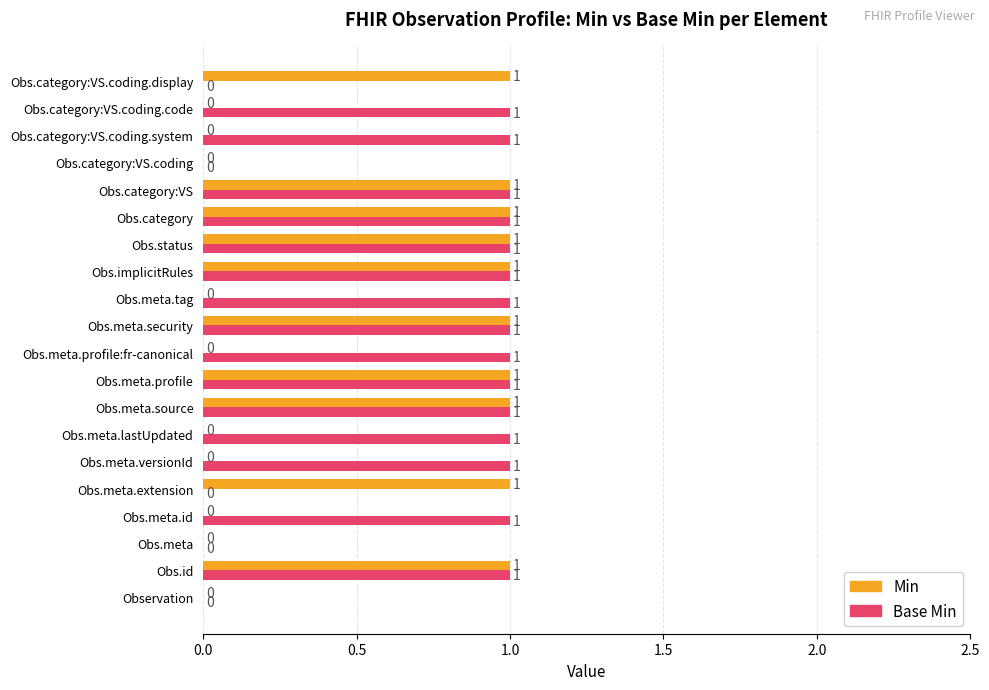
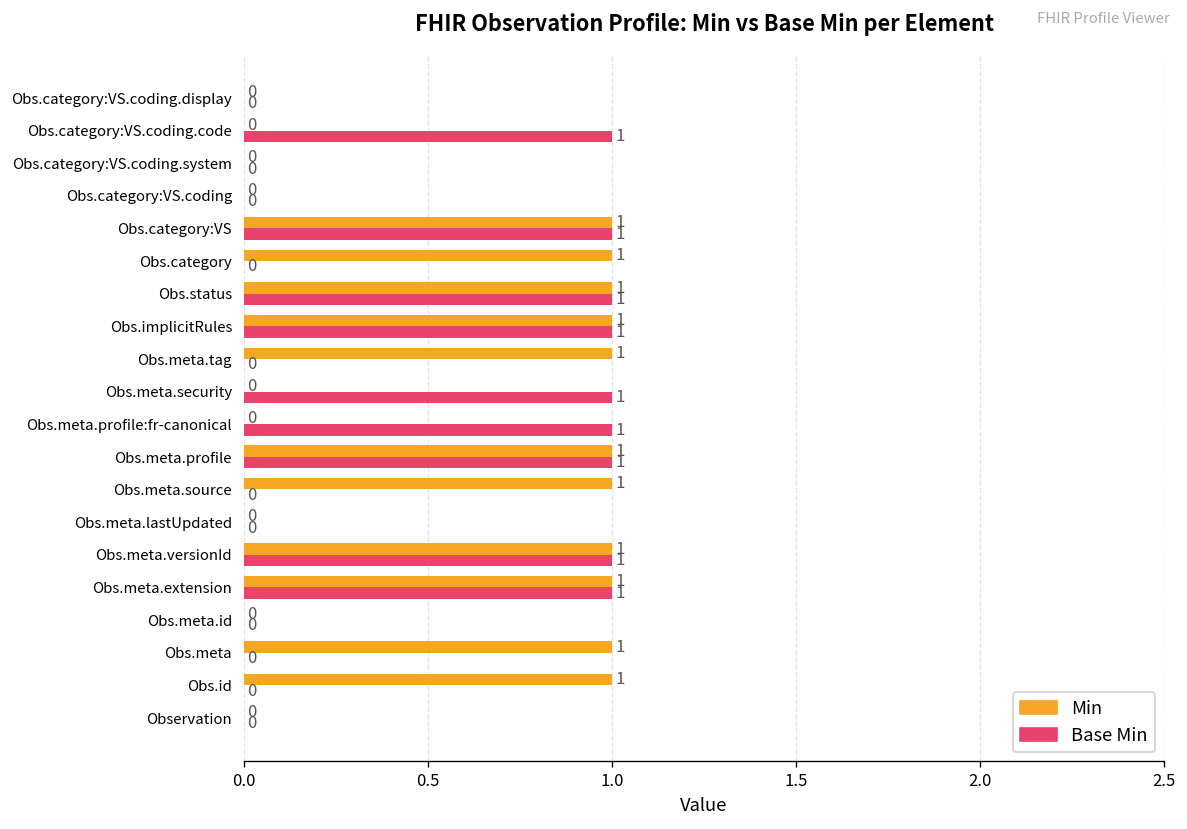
  {
    "Min": {
-     "Obs.category:VS.coding.display": 1,
+     "Obs.category:VS.coding.display": 0,
      "Obs.category:VS.coding.code": 0,
      "Obs.category": 1,
-     "Obs.meta.tag": 0,
-     "Obs.meta.security": 1,
+     "Obs.meta.tag": 1,
+     "Obs.meta.security": 0,
      "Obs.meta.profile:fr-canonical": 0,
      "Obs.meta.source": 1,
-     "Obs.meta.versionId": 0,
-     "Obs.meta": 0,
+     "Obs.meta.versionId": 1,
+     "Obs.meta": 1,
      "Obs.id": 1
    },
    "Base Min": {
      "Obs.category:VS.coding.code": 1,
-     "Obs.category:VS.coding.system": 1,
-     "Obs.category": 1,
-     "Obs.meta.tag": 1,
+     "Obs.category:VS.coding.system": 0,
+     "Obs.category": 0,
+     "Obs.meta.tag": 0,
      "Obs.meta.security": 1,
      "Obs.meta.profile:fr-canonical": 1,
-     "Obs.meta.source": 1,
-     "Obs.meta.lastUpdated": 1,
-     "Obs.meta.extension": 0,
-     "Obs.meta.id": 1,
+     "Obs.meta.source": 0,
+     "Obs.meta.lastUpdated": 0,
+     "Obs.meta.extension": 1,
+     "Obs.meta.id": 0,
      "Obs.meta": 0,
-     "Obs.id": 1
+     "Obs.id": 0
    }
  }
